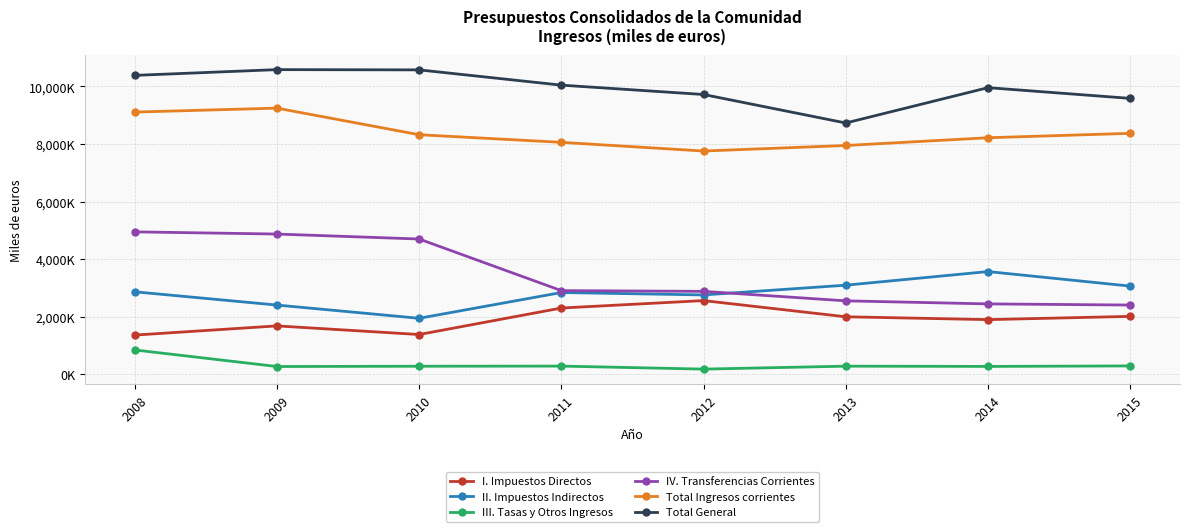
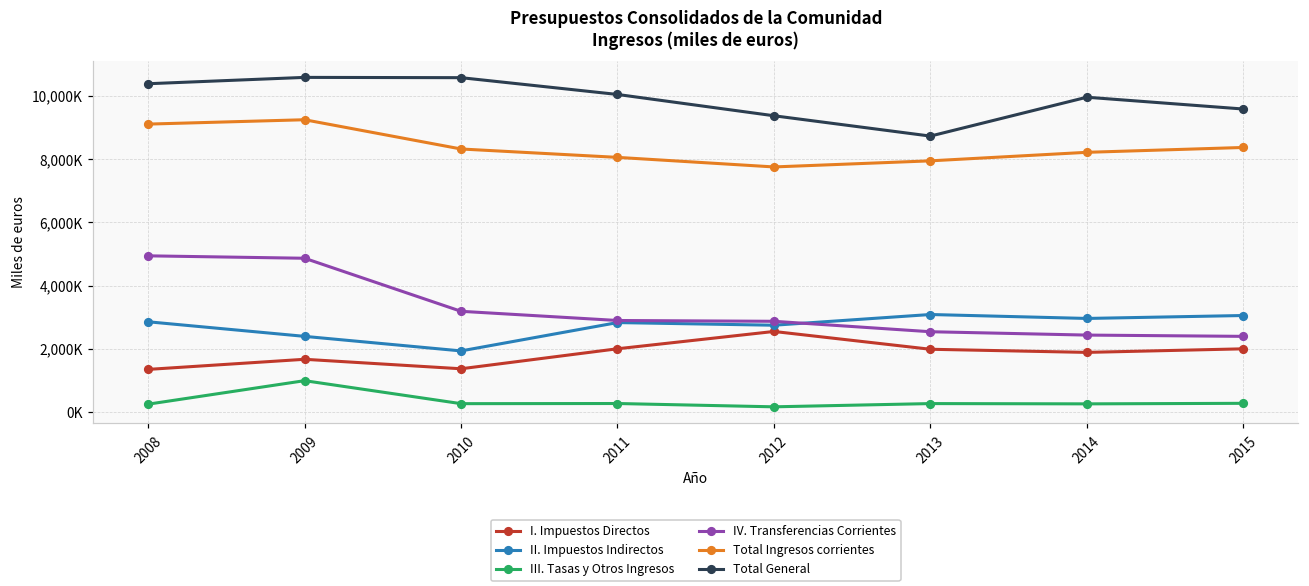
  {
    "I. Impuestos Directos": {
      "2008": "1,400,000",
      "2009": "1,700,000",
      "2010": "1,400,000",
-     "2011": "2,300,000",
+     "2011": "2,000,000",
      "2012": "2,600,000",
      "2013": "2,000,000",
      "2014": "1,900,000",
      "2015": "2,000,000"
    },
    "II. Impuestos Indirectos": {
      "2008": "2,900,000",
      "2009": "2,400,000",
      "2010": "1,900,000",
      "2012": "2,800,000",
      "2013": "3,100,000",
-     "2014": "3,600,000",
+     "2014": "3,000,000",
      "2015": "3,100,000"
    },
    "III. Tasas y Otros Ingresos": {
-     "2008": "800,000",
-     "2009": "300,000",
+     "2008": "300,000",
+     "2009": "1,000,000",
      "2010": "300,000",
      "2011": "300,000",
      "2012": "200,000",
      "2013": "300,000",
      "2014": "300,000",
      "2015": "300,000"
    },
    "IV. Transferencias Corrientes": {
      "2008": "4,900,000",
      "2009": "4,900,000",
-     "2010": "4,700,000",
+     "2010": "3,200,000",
      "2012": "2,900,000",
      "2013": "2,500,000",
      "2014": "2,400,000",
      "2015": "2,400,000"
    },
    "Total Ingresos corrientes": {
      "2008": "9,100,000",
      "2009": "9,200,000",
      "2010": "8,300,000",
      "2011": "8,100,000",
      "2012": "7,800,000",
      "2013": "7,900,000",
      "2014": "8,200,000",
      "2015": "8,400,000"
    },
    "Total General": {
      "2008": "10,400,000",
      "2009": "10,600,000",
      "2010": "10,600,000",
      "2011": "10,000,000",
-     "2012": "9,700,000",
+     "2012": "9,400,000",
      "2013": "8,700,000",
      "2014": "10,000,000",
      "2015": "9,600,000"
    }
  }
